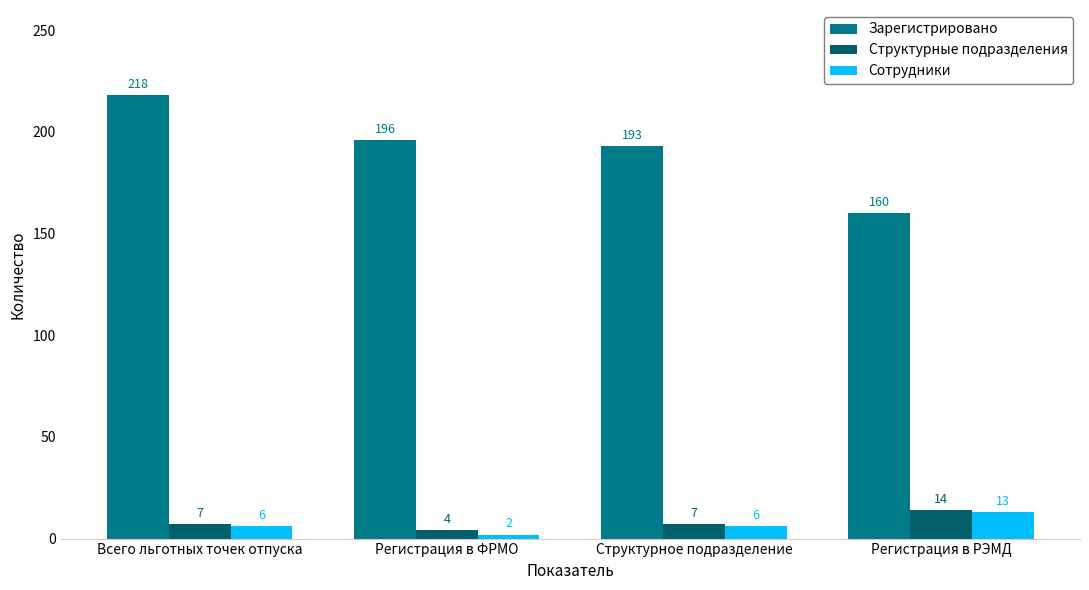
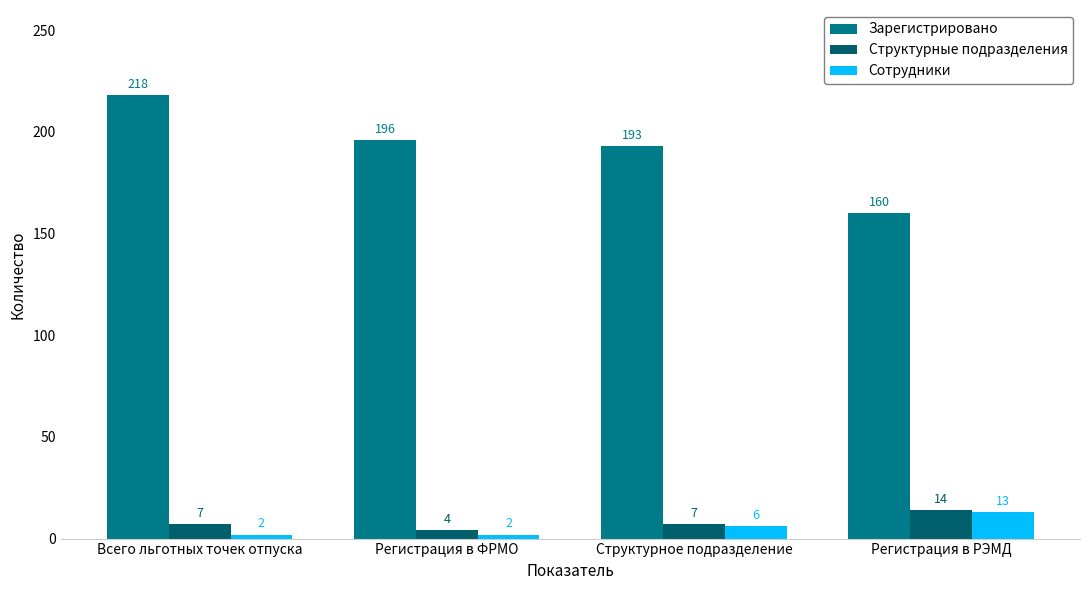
  {
    "Сотрудники": {
-     "Всего льготных точек отпуска": 6,
+     "Всего льготных точек отпуска": 2,
      "Регистрация в ФРМО": 2,
      "Структурное подразделение": 6,
      "Регистрация в РЭМД": 13
    }
  }
